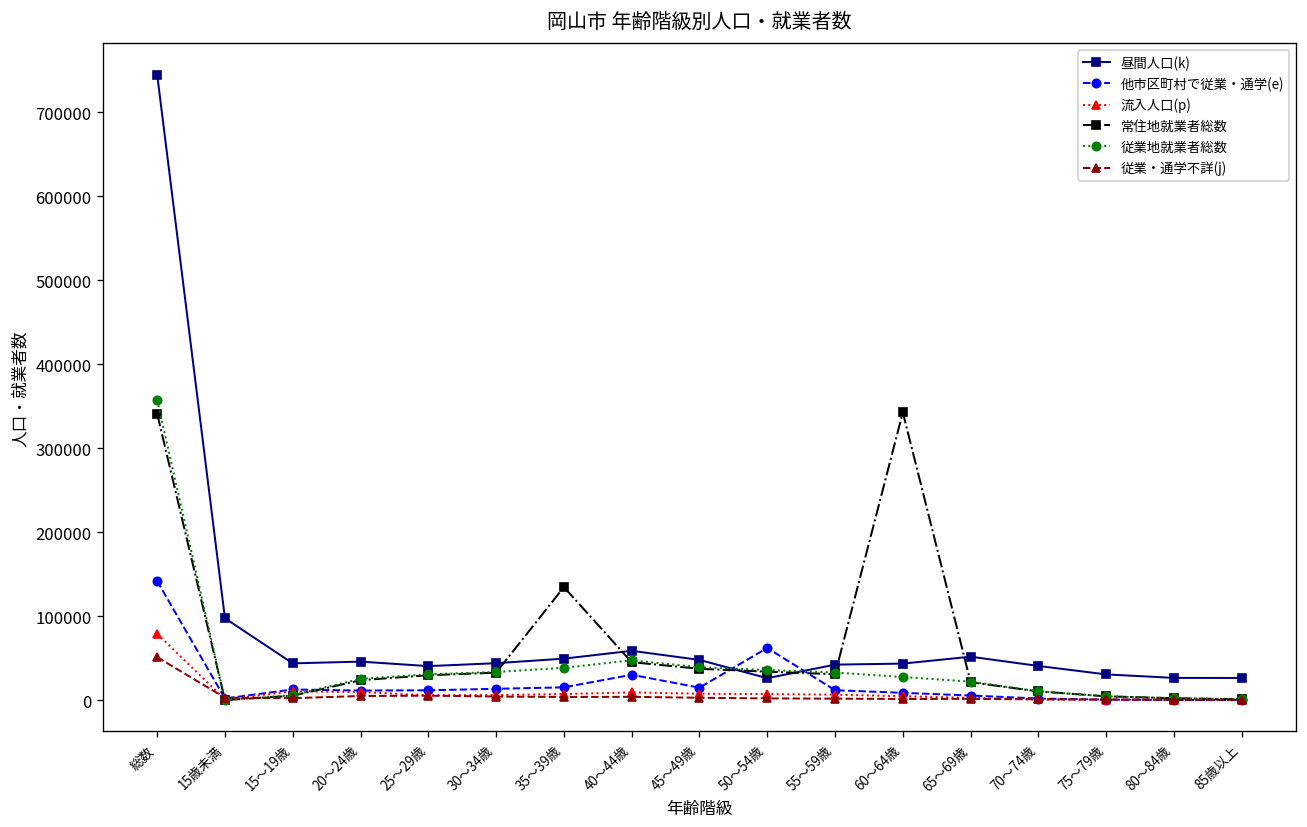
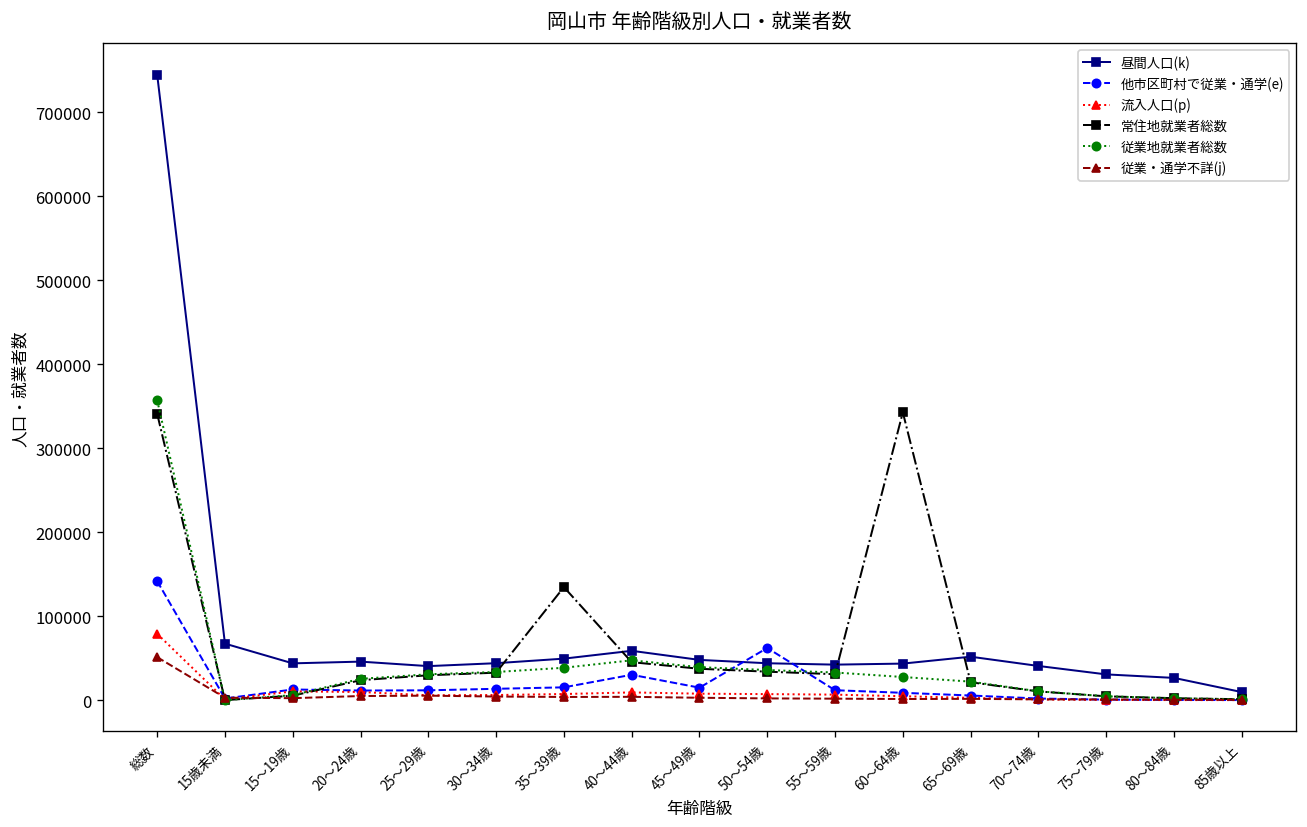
  {
    "昼間人口(k)": {
      "総数": 750000,
-     "15歳未満": 100000,
+     "15歳未満": 70000,
      "15～19歳": 40000,
      "20～24歳": 50000,
      "25～29歳": 40000,
      "30～34歳": 40000,
      "35～39歳": 50000,
      "40～44歳": 60000,
      "45～49歳": 50000,
-     "50～54歳": 30000,
+     "50～54歳": 40000,
      "55～59歳": 40000,
      "60～64歳": 40000,
      "65～69歳": 50000,
      "70～74歳": 40000,
      "75～79歳": 30000,
      "80～84歳": 30000,
-     "85歳以上": 30000
+     "85歳以上": 10000
    },
    "他市区町村で従業・通学(e)": {
      "総数": 140000,
      "25～29歳": 10000,
      "30～34歳": 10000,
      "35～39歳": 20000,
      "40～44歳": 30000,
      "45～49歳": 10000,
      "50～54歳": 60000,
      "55～59歳": 10000,
      "60～64歳": 10000
    },
    "流入人口(p)": {
      "総数": 80000,
      "40～44歳": 10000,
      "45～49歳": 10000,
      "50～54歳": 10000,
      "55～59歳": 10000
    },
    "常住地就業者総数": {
      "総数": 340000,
      "35～39歳": 130000,
      "60～64歳": 340000
    },
    "従業地就業者総数": {
      "総数": 360000,
      "35～39歳": 40000,
      "60～64歳": 30000
    },
    "従業・通学不詳(j)": {
      "総数": 50000,
      "20～24歳": 0,
      "40～44歳": 0,
      "45～49歳": 0,
      "50～54歳": 0,
      "55～59歳": 0
    }
  }
